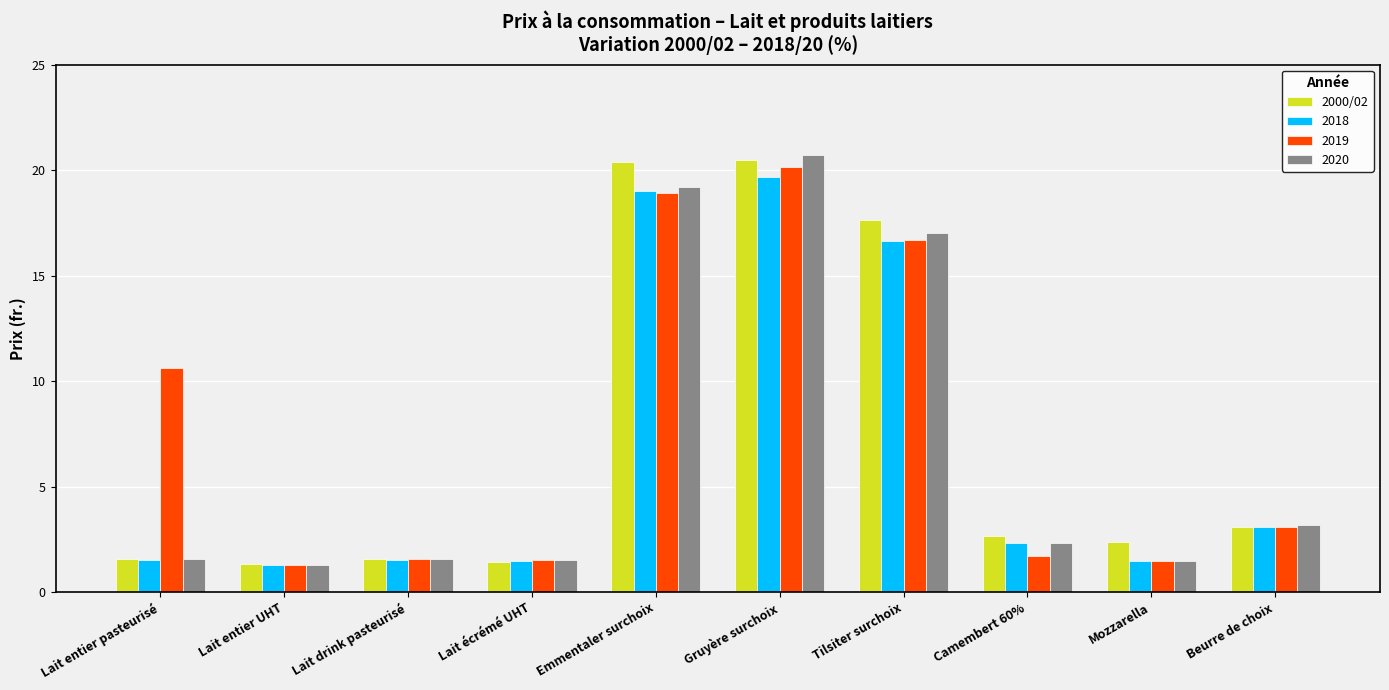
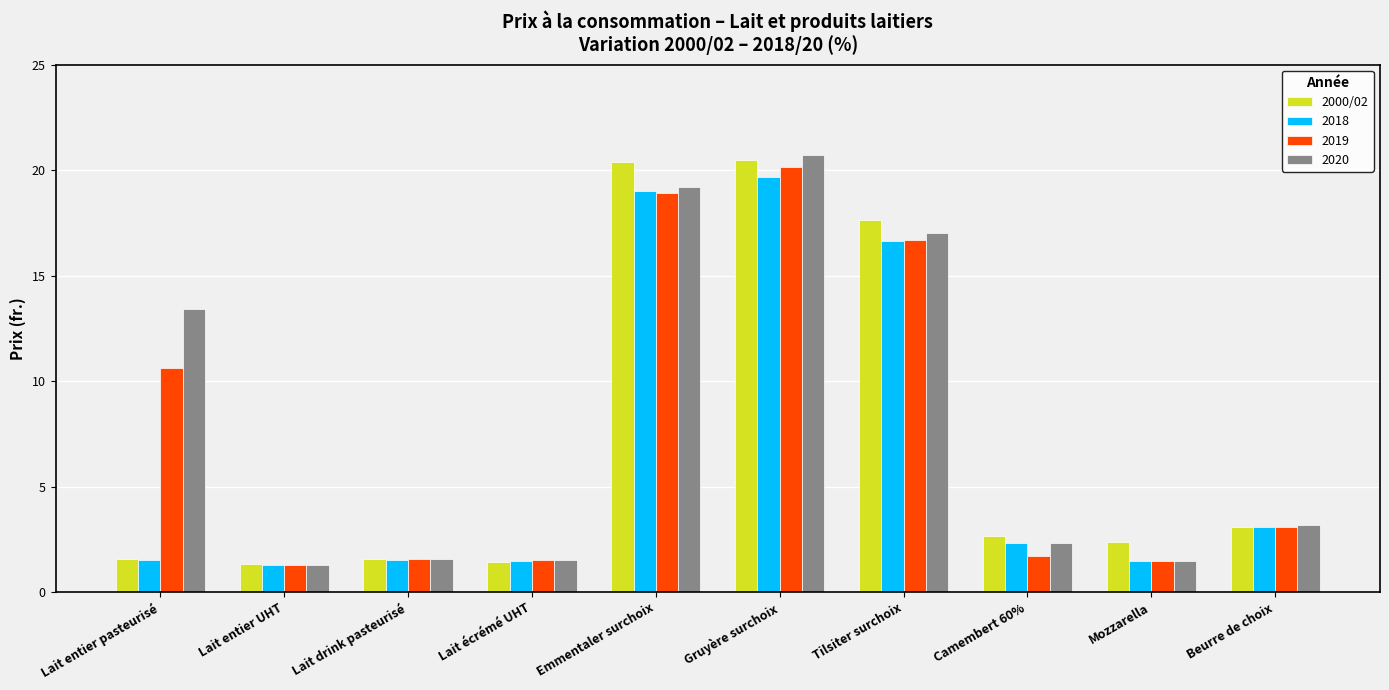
  {
    "2000/02": {
      "Lait entier pasteurisé": 1.6,
      "Lait entier UHT": 1.3,
      "Lait drink pasteurisé": 1.6,
      "Lait écrémé UHT": 1.4,
      "Emmentaler surchoix": 20.4,
      "Gruyère surchoix": 20.5,
      "Tilsiter surchoix": 17.7,
      "Camembert 60%": 2.7,
      "Mozzarella": 2.4,
      "Beurre de choix": 3.1
    },
    "2018": {
      "Lait entier pasteurisé": 1.5,
      "Lait entier UHT": 1.3,
      "Lait drink pasteurisé": 1.5,
      "Lait écrémé UHT": 1.5,
      "Emmentaler surchoix": 19.0,
      "Gruyère surchoix": 19.7,
      "Tilsiter surchoix": 16.7,
      "Camembert 60%": 2.3,
      "Mozzarella": 1.5,
      "Beurre de choix": 3.1
    },
    "2019": {
      "Lait entier pasteurisé": 10.6,
      "Lait entier UHT": 1.3,
      "Lait drink pasteurisé": 1.6,
      "Lait écrémé UHT": 1.5,
      "Emmentaler surchoix": 18.9,
      "Gruyère surchoix": 20.2,
      "Tilsiter surchoix": 16.7,
      "Camembert 60%": 1.7,
      "Mozzarella": 1.5,
      "Beurre de choix": 3.1
    },
    "2020": {
-     "Lait entier pasteurisé": 1.6,
+     "Lait entier pasteurisé": 13.4,
      "Lait entier UHT": 1.3,
      "Lait drink pasteurisé": 1.6,
      "Lait écrémé UHT": 1.5,
      "Emmentaler surchoix": 19.2,
      "Gruyère surchoix": 20.7,
      "Tilsiter surchoix": 17.0,
      "Camembert 60%": 2.3,
      "Mozzarella": 1.5,
      "Beurre de choix": 3.2
    }
  }
